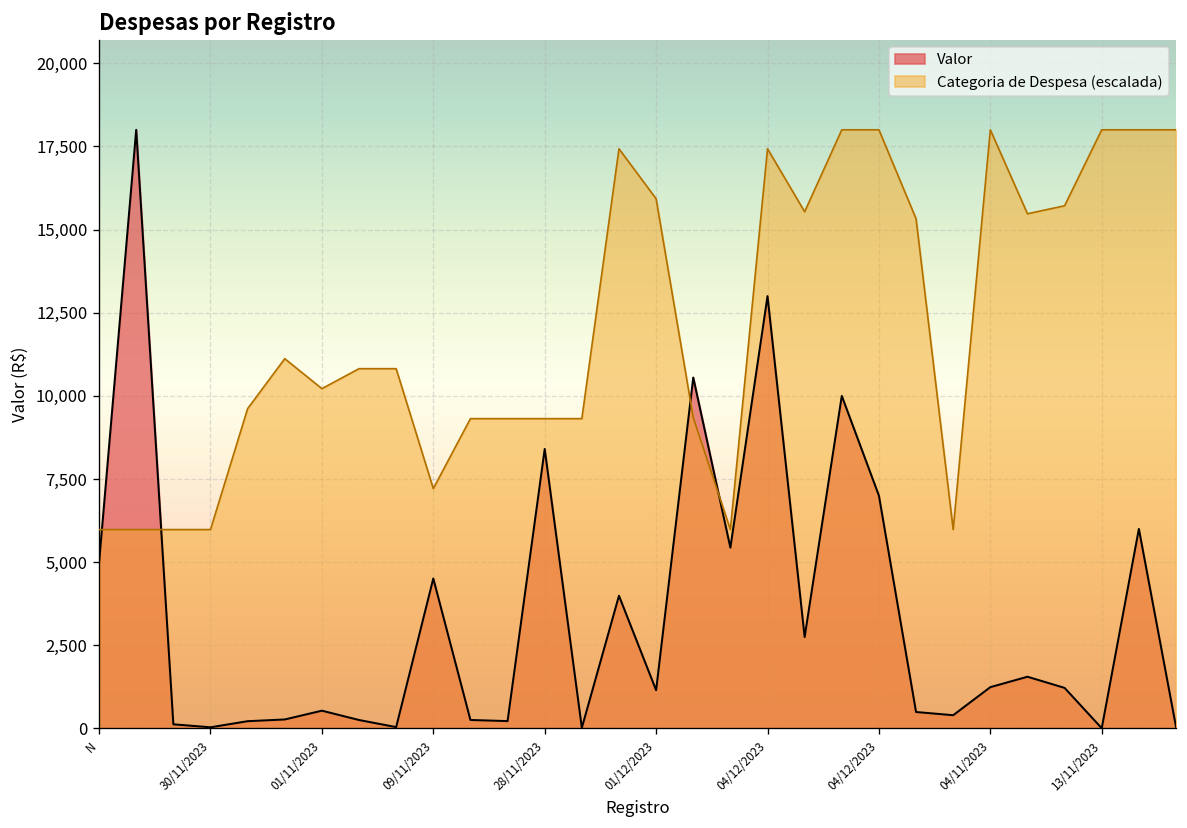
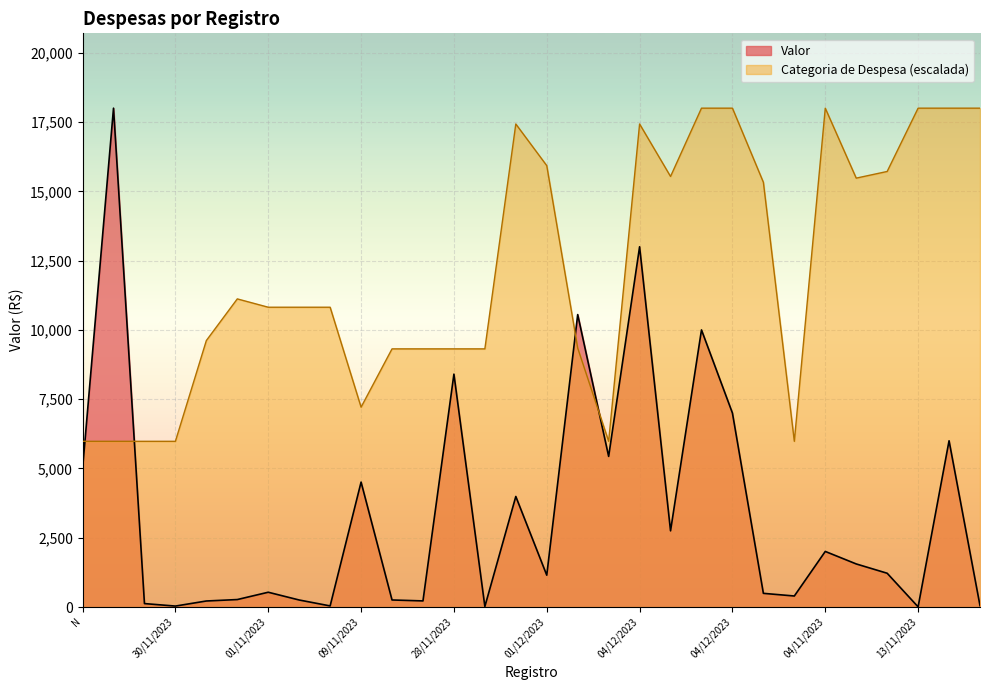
  {
    "Valor": {
      "N": "5,000",
      "01/11/2023": "500",
      "09/11/2023": "4,500",
      "28/11/2023": "8,400",
-     "04/11/2023": "1,200",
+     "04/11/2023": "2,000",
      "13/11/2023": "0"
    },
    "Categoria de Despesa (escalada)": {
      "N": "6,000",
-     "01/11/2023": "10,200",
+     "01/11/2023": "10,800",
      "09/11/2023": "7,200",
      "28/11/2023": "9,300",
      "04/11/2023": "18,000",
      "13/11/2023": "18,000"
    }
  }
